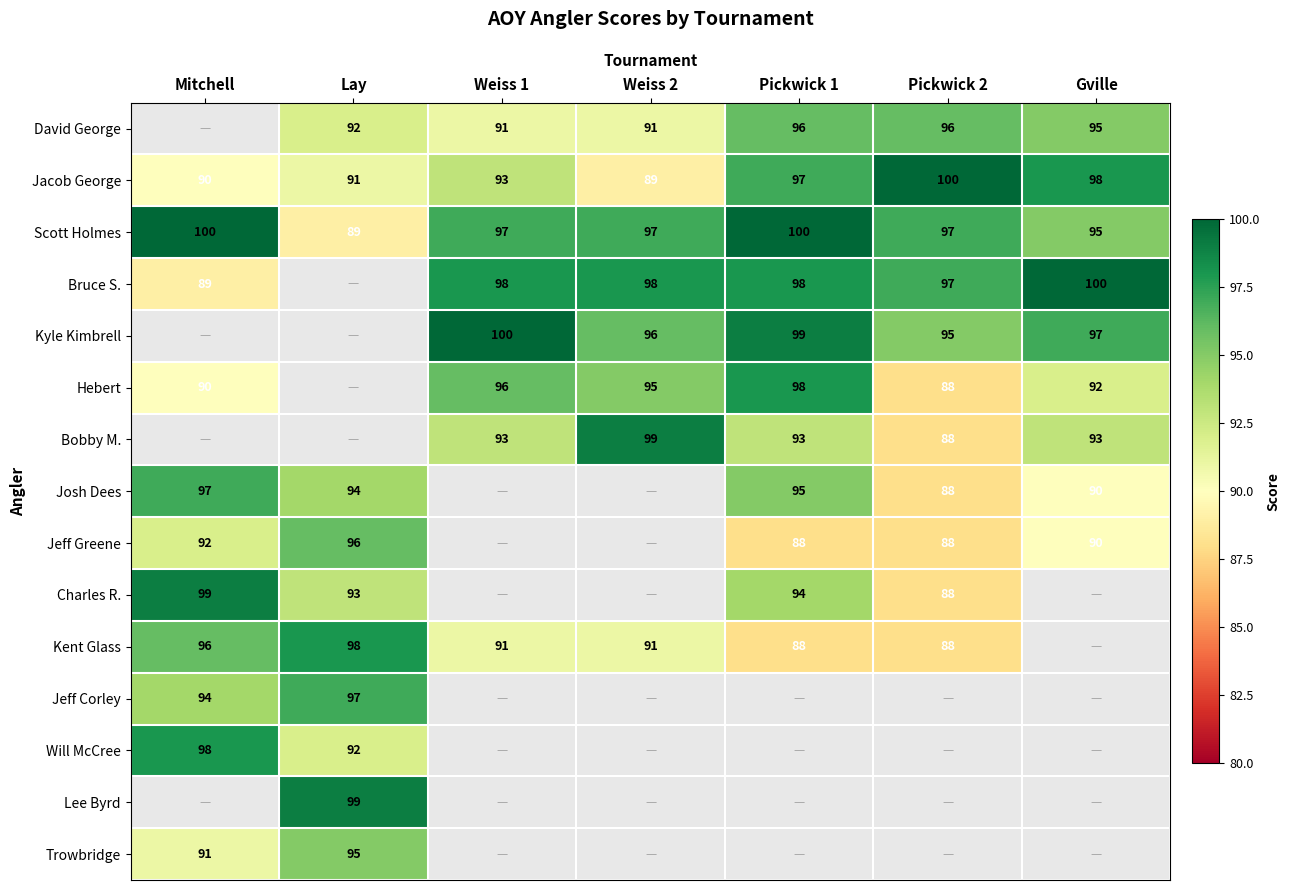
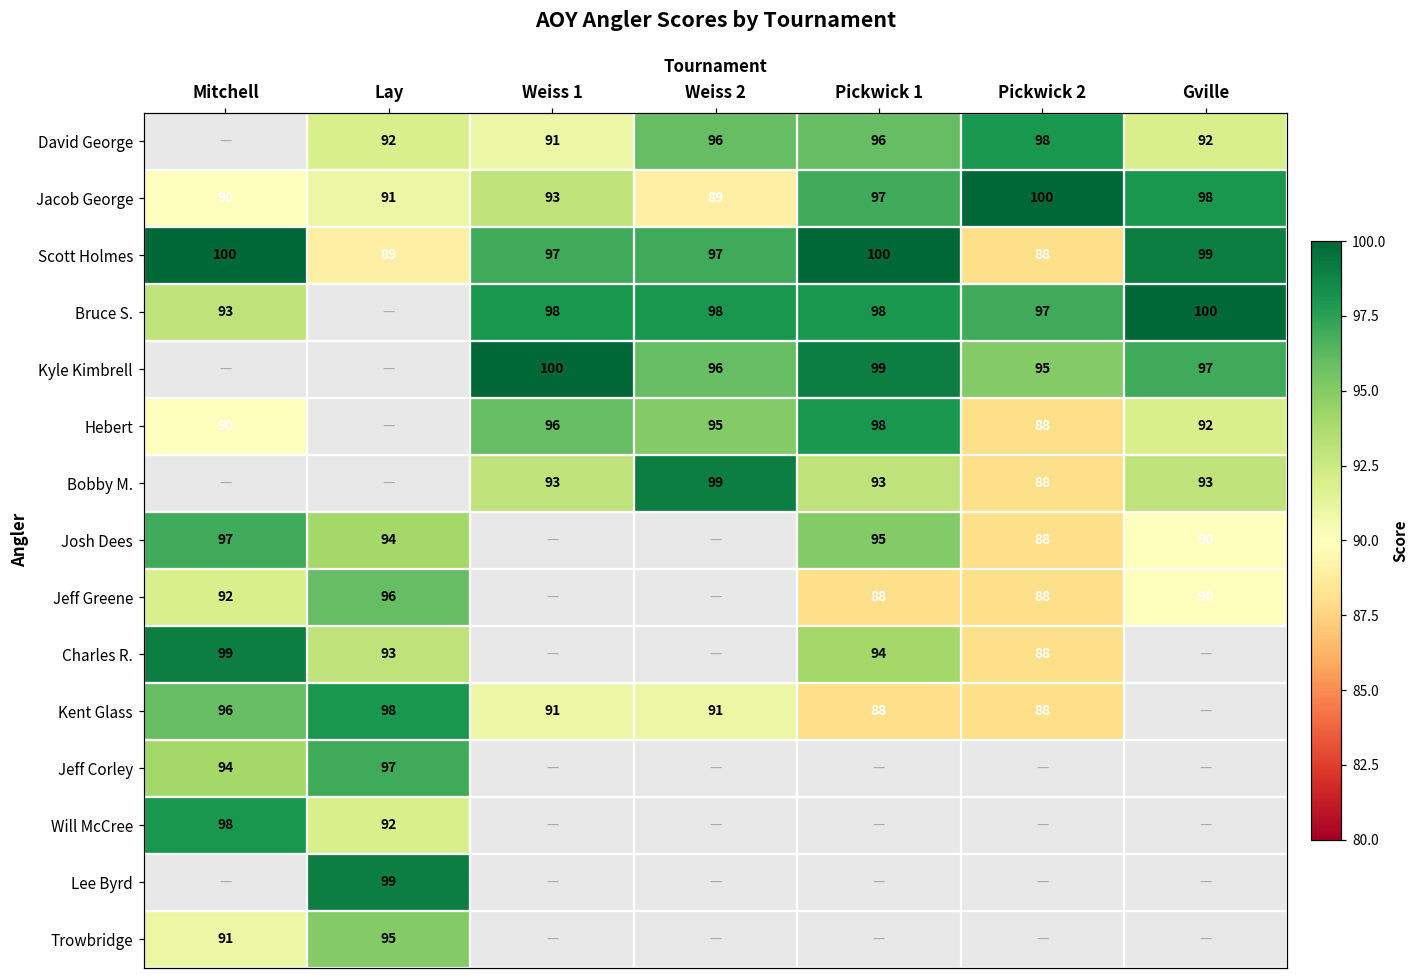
  {
    "David George": {
      "Lay": 92,
      "Weiss 1": 91,
-     "Weiss 2": 91,
+     "Weiss 2": 96,
      "Pickwick 1": 96,
-     "Pickwick 2": 96,
-     "Gville": 95
+     "Pickwick 2": 98,
+     "Gville": 92
    },
    "Jacob George": {
      "Mitchell": 90,
      "Lay": 91,
      "Weiss 1": 93,
      "Weiss 2": 89,
      "Pickwick 1": 97,
      "Pickwick 2": 100,
      "Gville": 98
    },
    "Scott Holmes": {
      "Mitchell": 100,
      "Lay": 89,
      "Weiss 1": 97,
      "Weiss 2": 97,
      "Pickwick 1": 100,
-     "Pickwick 2": 97,
-     "Gville": 95
+     "Pickwick 2": 88,
+     "Gville": 99
    },
    "Bruce S.": {
-     "Mitchell": 89,
+     "Mitchell": 93,
      "Weiss 1": 98,
      "Weiss 2": 98,
      "Pickwick 1": 98,
      "Pickwick 2": 97,
      "Gville": 100
    },
    "Kyle Kimbrell": {
      "Weiss 1": 100,
      "Weiss 2": 96,
      "Pickwick 1": 99,
      "Pickwick 2": 95,
      "Gville": 97
    },
    "Hebert": {
      "Mitchell": 90,
      "Weiss 1": 96,
      "Weiss 2": 95,
      "Pickwick 1": 98,
      "Pickwick 2": 88,
      "Gville": 92
    },
    "Bobby M.": {
      "Weiss 1": 93,
      "Weiss 2": 99,
      "Pickwick 1": 93,
      "Pickwick 2": 88,
      "Gville": 93
    },
    "Josh Dees": {
      "Mitchell": 97,
      "Lay": 94,
      "Pickwick 1": 95,
      "Pickwick 2": 88,
      "Gville": 90
    },
    "Jeff Greene": {
      "Mitchell": 92,
      "Lay": 96,
      "Pickwick 1": 88,
      "Pickwick 2": 88,
      "Gville": 90
    },
    "Charles R.": {
      "Mitchell": 99,
      "Lay": 93,
      "Pickwick 1": 94,
      "Pickwick 2": 88
    },
    "Kent Glass": {
      "Mitchell": 96,
      "Lay": 98,
      "Weiss 1": 91,
      "Weiss 2": 91,
      "Pickwick 1": 88,
      "Pickwick 2": 88
    },
    "Jeff Corley": {
      "Mitchell": 94,
      "Lay": 97
    },
    "Will McCree": {
      "Mitchell": 98,
      "Lay": 92
    },
    "Lee Byrd": {
      "Lay": 99
    },
    "Trowbridge": {
      "Mitchell": 91,
      "Lay": 95
    }
  }
